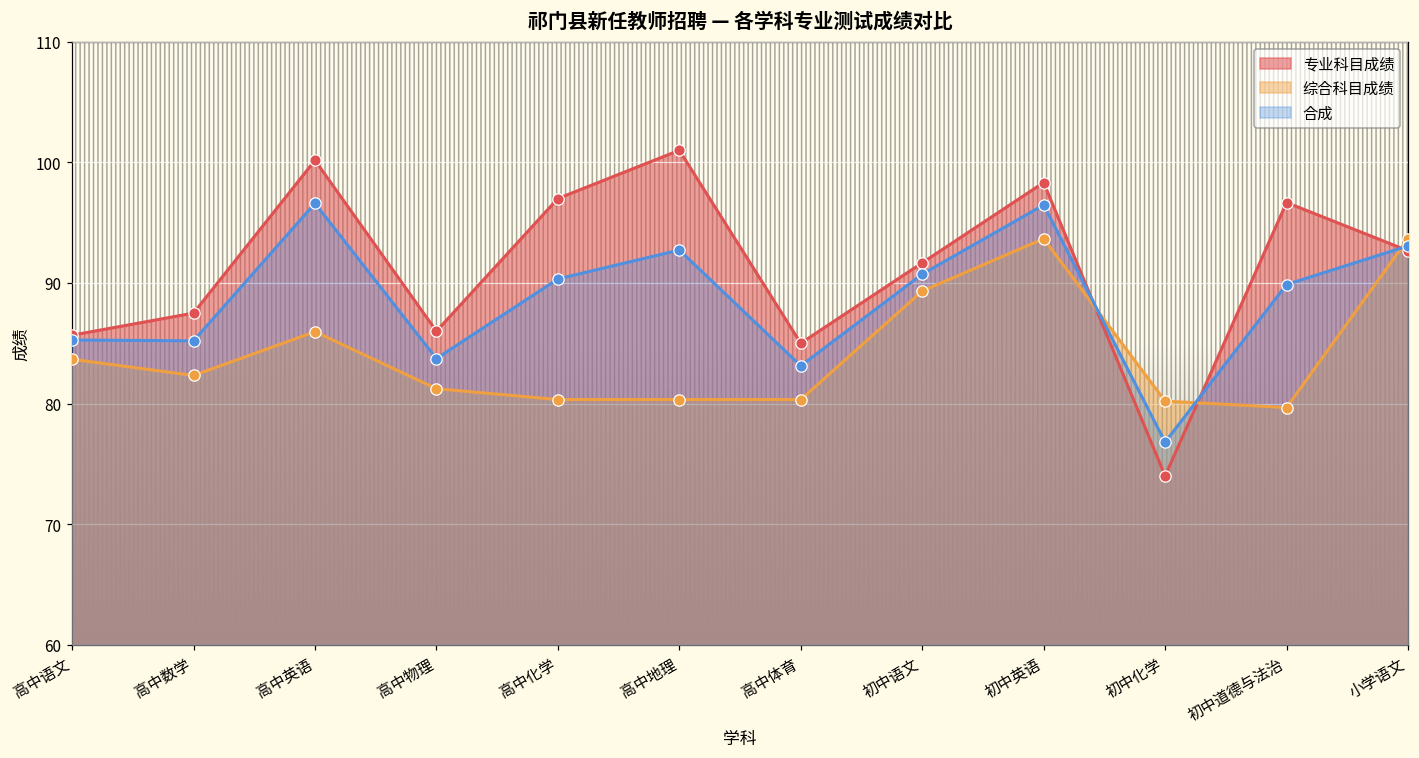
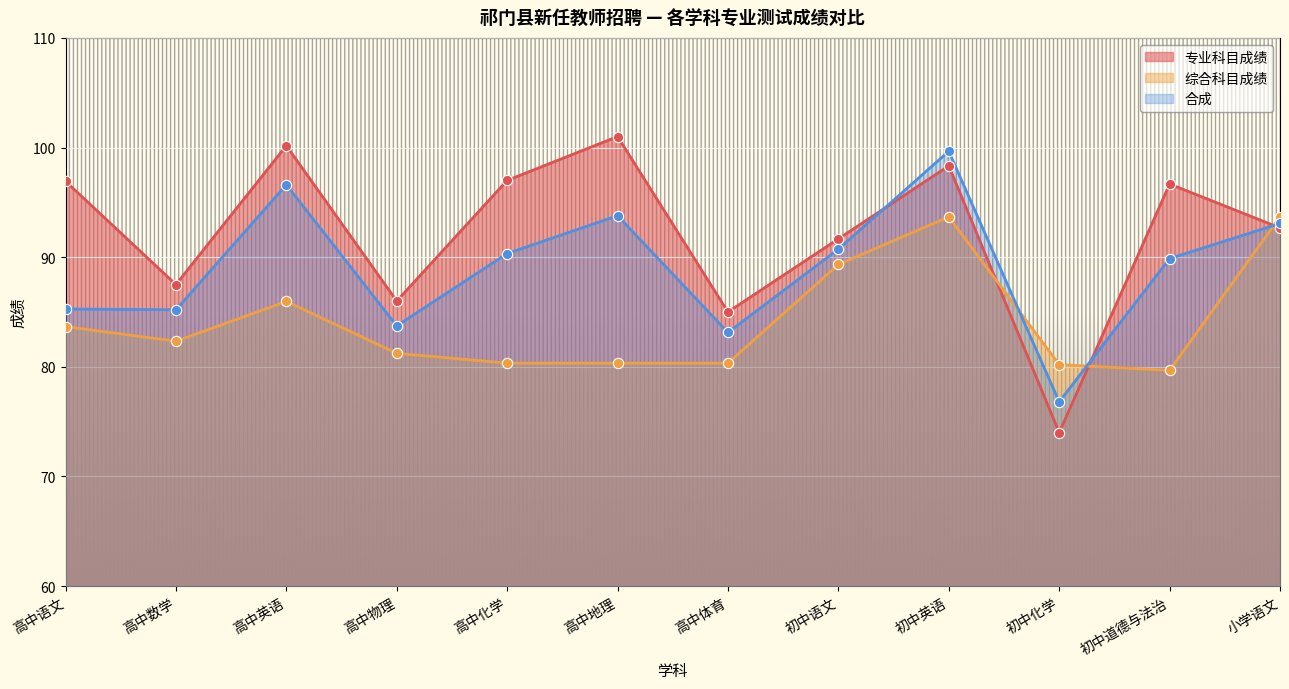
  {
    "专业科目成绩": {
-     "高中语文": 85.7,
+     "高中语文": 96.9,
      "高中数学": 87.5,
      "高中英语": 100.2,
      "高中物理": 86.0,
      "高中化学": 97.0,
      "高中地理": 101.0,
      "高中体育": 85.0,
      "初中语文": 91.7,
      "初中英语": 98.3,
      "初中化学": 74.0,
      "初中道德与法治": 96.7,
      "小学语文": 92.7
    },
    "综合科目成绩": {
      "高中语文": 83.7,
      "高中数学": 82.3,
      "高中英语": 86.0,
      "高中物理": 81.2,
      "高中化学": 80.3,
      "高中地理": 80.3,
      "高中体育": 80.3,
      "初中语文": 89.3,
      "初中英语": 93.7,
      "初中化学": 80.2,
      "初中道德与法治": 79.7,
      "小学语文": 93.7
    },
    "合成": {
      "高中语文": 85.3,
      "高中数学": 85.2,
      "高中英语": 96.6,
      "高中物理": 83.7,
      "高中化学": 90.3,
-     "高中地理": 92.7,
+     "高中地理": 93.8,
      "高中体育": 83.1,
      "初中语文": 90.7,
-     "初中英语": 96.5,
+     "初中英语": 99.7,
      "初中化学": 76.8,
      "初中道德与法治": 89.9,
      "小学语文": 93.1
    }
  }
